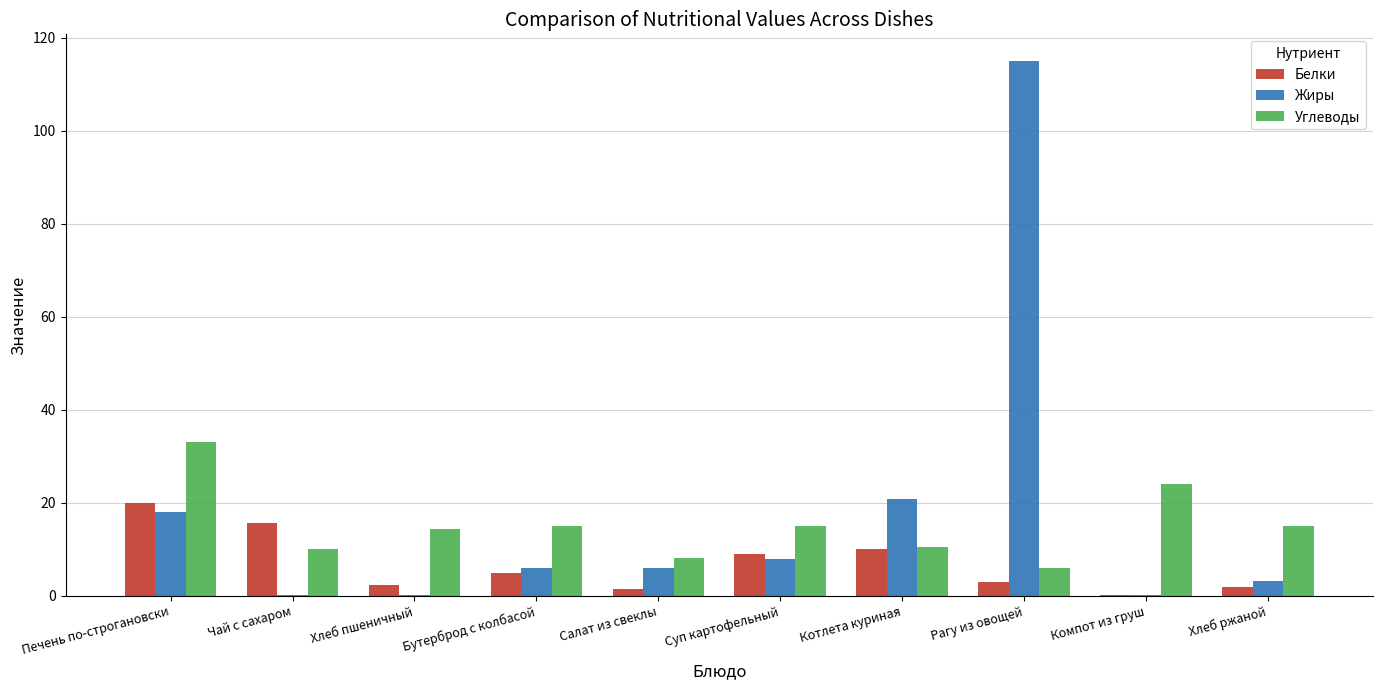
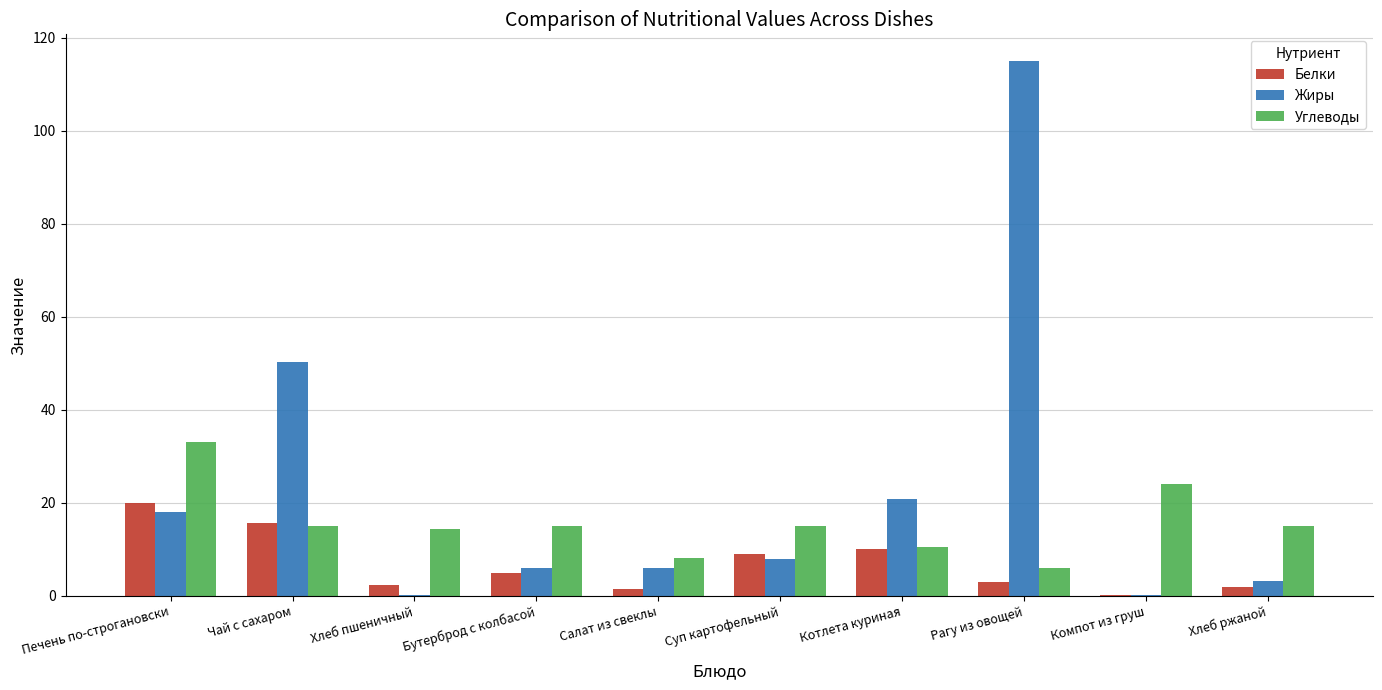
  {
    "Белки": {
      "Печень по-строгановски": 20,
      "Чай с сахаром": 16,
      "Хлеб пшеничный": 2,
      "Бутерброд с колбасой": 5,
      "Салат из свеклы": 1,
      "Суп картофельный": 9,
      "Котлета куриная": 10,
      "Рагу из овощей": 3,
      "Хлеб ржаной": 2
    },
    "Жиры": {
      "Печень по-строгановски": 18,
-     "Чай с сахаром": 0,
+     "Чай с сахаром": 50,
      "Бутерброд с колбасой": 6,
      "Салат из свеклы": 6,
      "Суп картофельный": 8,
      "Котлета куриная": 21,
      "Рагу из овощей": 115,
      "Хлеб ржаной": 3
    },
    "Углеводы": {
      "Печень по-строгановски": 33,
-     "Чай с сахаром": 10,
+     "Чай с сахаром": 15,
      "Хлеб пшеничный": 14,
      "Бутерброд с колбасой": 15,
      "Салат из свеклы": 8,
      "Суп картофельный": 15,
      "Котлета куриная": 11,
      "Рагу из овощей": 6,
      "Компот из груш": 24,
      "Хлеб ржаной": 15
    }
  }
